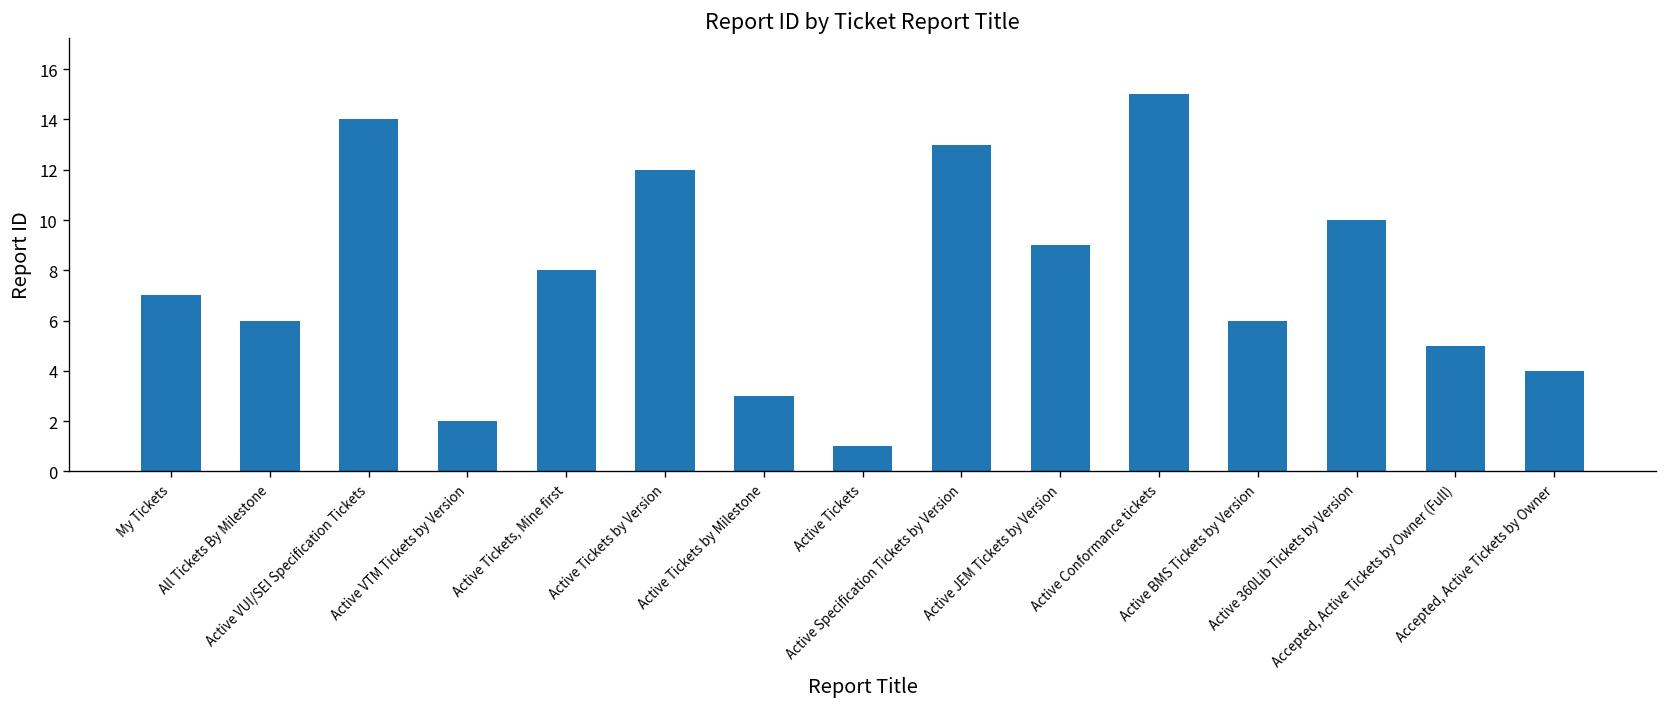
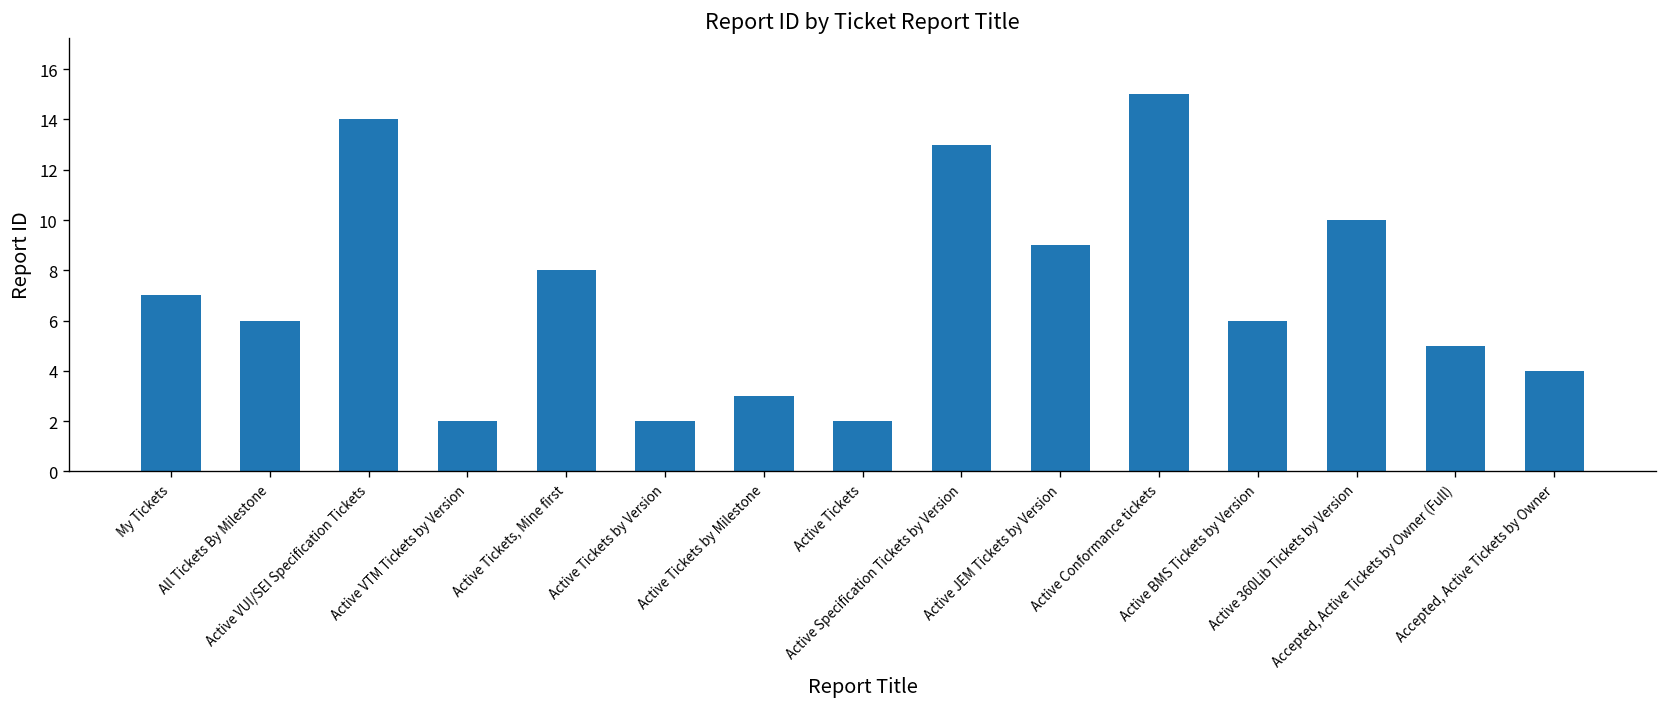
  {
    "My Tickets": 7,
    "All Tickets By Milestone": 6,
    "Active VUI/SEI Specification Tickets": 14,
    "Active VTM Tickets by Version": 2,
    "Active Tickets, Mine first": 8,
-   "Active Tickets by Version": 12,
+   "Active Tickets by Version": 2,
    "Active Tickets by Milestone": 3,
-   "Active Tickets": 1,
+   "Active Tickets": 2,
    "Active Specification Tickets by Version": 13,
    "Active JEM Tickets by Version": 9,
    "Active Conformance tickets": 15,
    "Active BMS Tickets by Version": 6,
    "Active 360Lib Tickets by Version": 10,
    "Accepted, Active Tickets by Owner (Full)": 5,
    "Accepted, Active Tickets by Owner": 4
  }
